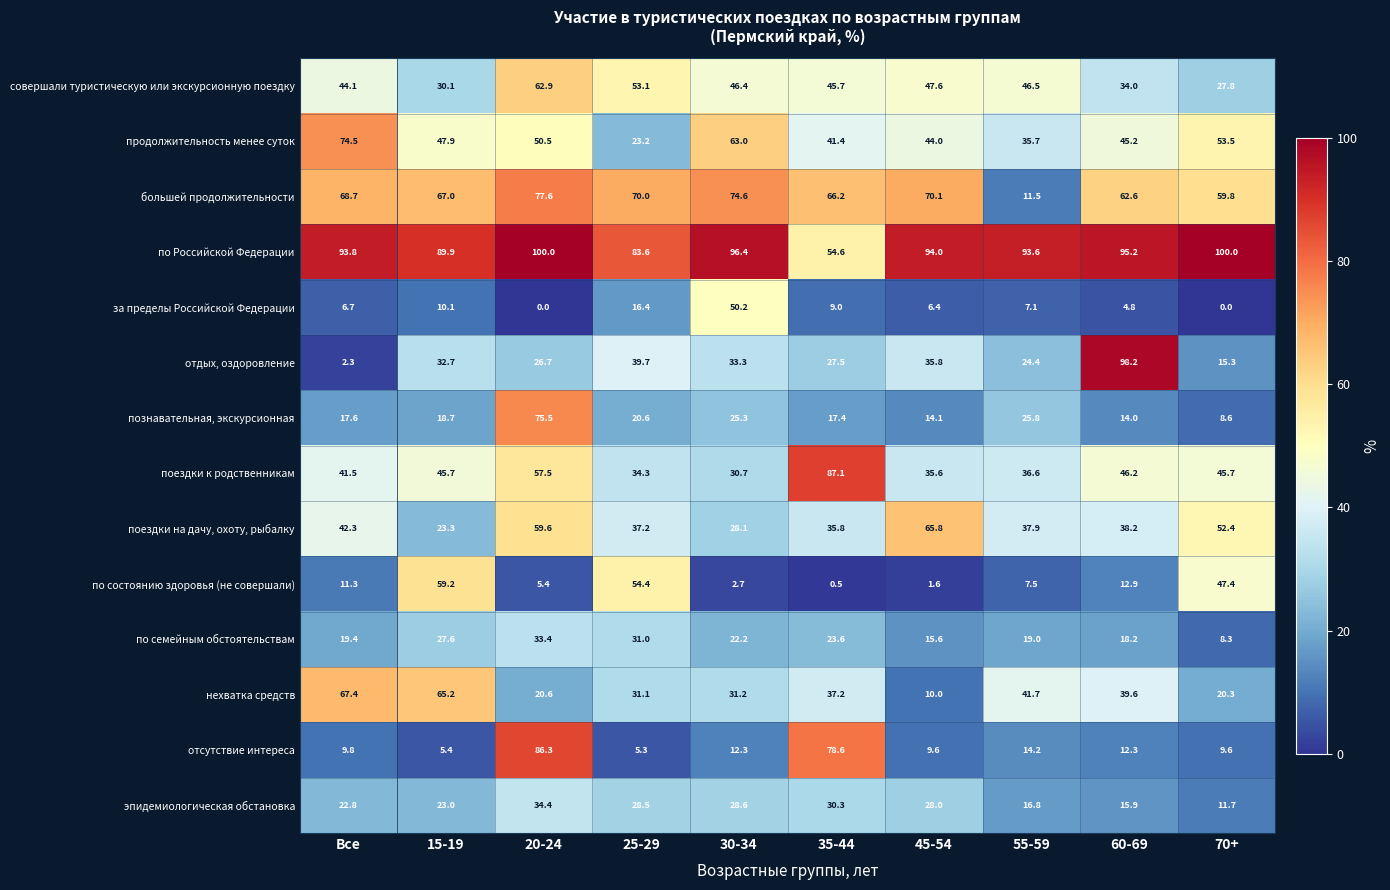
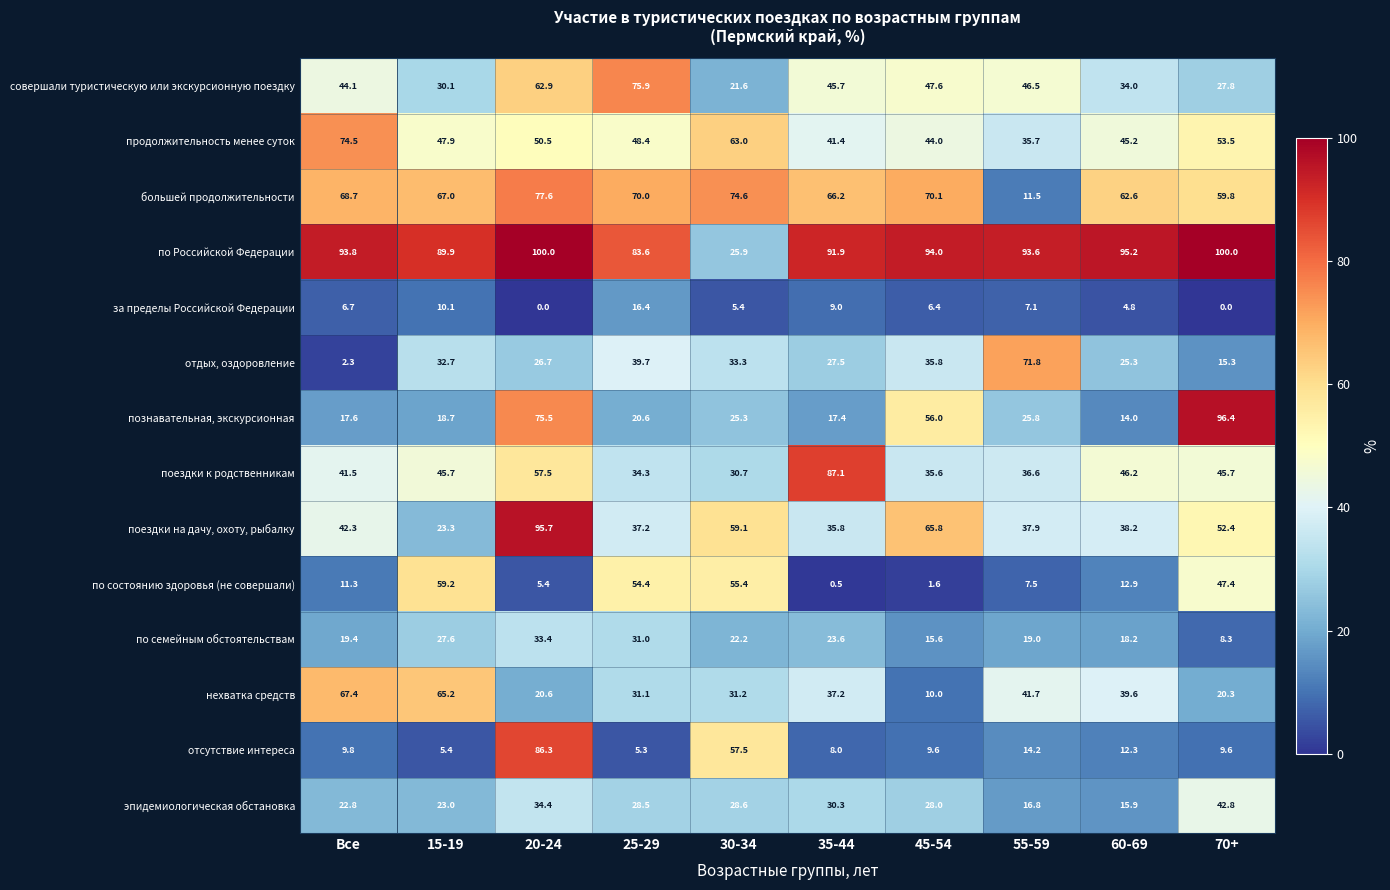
  {
    "совершали туристическую или экскурсионную поездку": {
      "Все": 44.1,
      "15-19": 30.1,
      "20-24": 62.9,
-     "25-29": 53.1,
-     "30-34": 46.4,
+     "25-29": 75.9,
+     "30-34": 21.6,
      "35-44": 45.7,
      "45-54": 47.6,
      "55-59": 46.5,
      "60-69": 34.0,
      "70+": 27.8
    },
    "продолжительность менее суток": {
      "Все": 74.5,
      "15-19": 47.9,
      "20-24": 50.5,
-     "25-29": 23.2,
+     "25-29": 48.4,
      "30-34": 63.0,
      "35-44": 41.4,
      "45-54": 44.0,
      "55-59": 35.7,
      "60-69": 45.2,
      "70+": 53.5
    },
    "большей продолжительности": {
      "Все": 68.7,
      "15-19": 67.0,
      "20-24": 77.6,
      "25-29": 70.0,
      "30-34": 74.6,
      "35-44": 66.2,
      "45-54": 70.1,
      "55-59": 11.5,
      "60-69": 62.6,
      "70+": 59.8
    },
    "по Российской Федерации": {
      "Все": 93.8,
      "15-19": 89.9,
      "20-24": 100.0,
      "25-29": 83.6,
-     "30-34": 96.4,
-     "35-44": 54.6,
+     "30-34": 25.9,
+     "35-44": 91.9,
      "45-54": 94.0,
      "55-59": 93.6,
      "60-69": 95.2,
      "70+": 100.0
    },
    "за пределы Российской Федерации": {
      "Все": 6.7,
      "15-19": 10.1,
      "20-24": 0.0,
      "25-29": 16.4,
-     "30-34": 50.2,
+     "30-34": 5.4,
      "35-44": 9.0,
      "45-54": 6.4,
      "55-59": 7.1,
      "60-69": 4.8,
      "70+": 0.0
    },
    "отдых, оздоровление": {
      "Все": 2.3,
      "15-19": 32.7,
      "20-24": 26.7,
      "25-29": 39.7,
      "30-34": 33.3,
      "35-44": 27.5,
      "45-54": 35.8,
-     "55-59": 24.4,
-     "60-69": 98.2,
+     "55-59": 71.8,
+     "60-69": 25.3,
      "70+": 15.3
    },
    "познавательная, экскурсионная": {
      "Все": 17.6,
      "15-19": 18.7,
      "20-24": 75.5,
      "25-29": 20.6,
      "30-34": 25.3,
      "35-44": 17.4,
-     "45-54": 14.1,
+     "45-54": 56.0,
      "55-59": 25.8,
      "60-69": 14.0,
-     "70+": 8.6
+     "70+": 96.4
    },
    "поездки к родственникам": {
      "Все": 41.5,
      "15-19": 45.7,
      "20-24": 57.5,
      "25-29": 34.3,
      "30-34": 30.7,
      "35-44": 87.1,
      "45-54": 35.6,
      "55-59": 36.6,
      "60-69": 46.2,
      "70+": 45.7
    },
    "поездки на дачу, охоту, рыбалку": {
      "Все": 42.3,
      "15-19": 23.3,
-     "20-24": 59.6,
+     "20-24": 95.7,
      "25-29": 37.2,
-     "30-34": 28.1,
+     "30-34": 59.1,
      "35-44": 35.8,
      "45-54": 65.8,
      "55-59": 37.9,
      "60-69": 38.2,
      "70+": 52.4
    },
    "по состоянию здоровья (не совершали)": {
      "Все": 11.3,
      "15-19": 59.2,
      "20-24": 5.4,
      "25-29": 54.4,
-     "30-34": 2.7,
+     "30-34": 55.4,
      "35-44": 0.5,
      "45-54": 1.6,
      "55-59": 7.5,
      "60-69": 12.9,
      "70+": 47.4
    },
    "по семейным обстоятельствам": {
      "Все": 19.4,
      "15-19": 27.6,
      "20-24": 33.4,
      "25-29": 31.0,
      "30-34": 22.2,
      "35-44": 23.6,
      "45-54": 15.6,
      "55-59": 19.0,
      "60-69": 18.2,
      "70+": 8.3
    },
    "нехватка средств": {
      "Все": 67.4,
      "15-19": 65.2,
      "20-24": 20.6,
      "25-29": 31.1,
      "30-34": 31.2,
      "35-44": 37.2,
      "45-54": 10.0,
      "55-59": 41.7,
      "60-69": 39.6,
      "70+": 20.3
    },
    "отсутствие интереса": {
      "Все": 9.8,
      "15-19": 5.4,
      "20-24": 86.3,
      "25-29": 5.3,
-     "30-34": 12.3,
-     "35-44": 78.6,
+     "30-34": 57.5,
+     "35-44": 8.0,
      "45-54": 9.6,
      "55-59": 14.2,
      "60-69": 12.3,
      "70+": 9.6
    },
    "эпидемиологическая обстановка": {
      "Все": 22.8,
      "15-19": 23.0,
      "20-24": 34.4,
      "25-29": 28.5,
      "30-34": 28.6,
      "35-44": 30.3,
      "45-54": 28.0,
      "55-59": 16.8,
      "60-69": 15.9,
-     "70+": 11.7
+     "70+": 42.8
    }
  }
